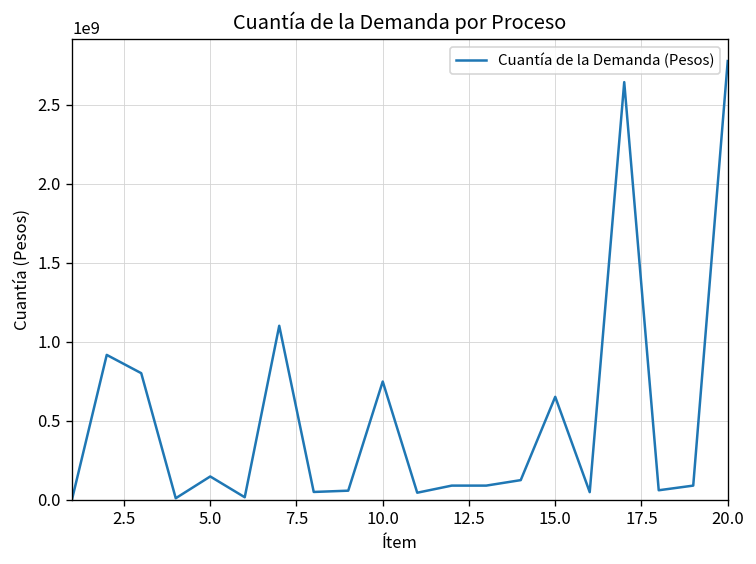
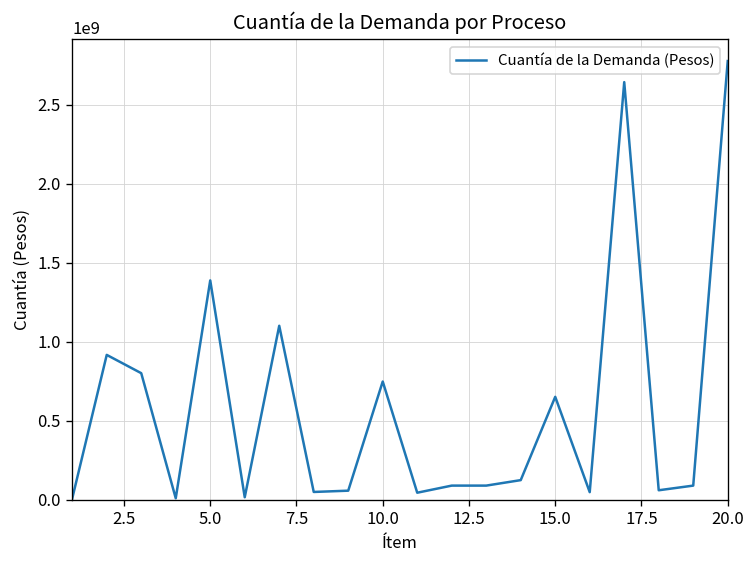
  {
-   "5.0": 150000000,
+   "5.0": 1390000000,
    "10.0": 750000000,
    "15.0": 650000000,
    "20.0": 2780000000
  }
